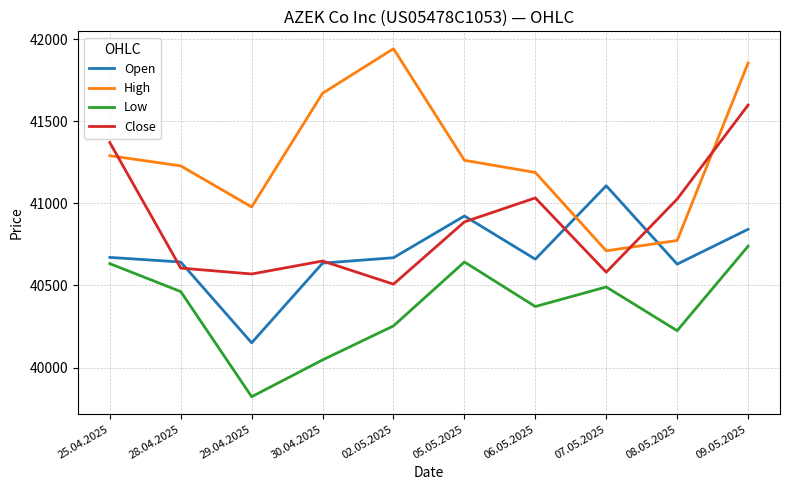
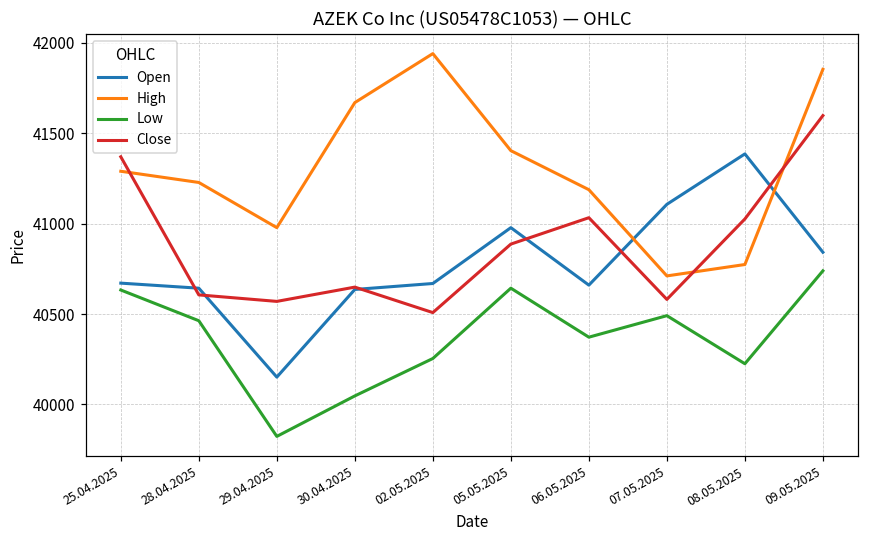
  {
    "Open": {
      "25.04.2025": 40670,
      "28.04.2025": 40640,
      "29.04.2025": 40150,
      "02.05.2025": 40670,
-     "05.05.2025": 40920,
+     "05.05.2025": 40980,
      "06.05.2025": 40660,
      "07.05.2025": 41110,
-     "08.05.2025": 40630,
+     "08.05.2025": 41390,
      "09.05.2025": 40840
    },
    "High": {
      "25.04.2025": 41290,
      "28.04.2025": 41230,
      "29.04.2025": 40980,
      "30.04.2025": 41670,
      "02.05.2025": 41940,
-     "05.05.2025": 41260,
+     "05.05.2025": 41400,
      "06.05.2025": 41190,
      "07.05.2025": 40710,
      "08.05.2025": 40770,
      "09.05.2025": 41850
    },
    "Low": {
      "25.04.2025": 40630,
      "28.04.2025": 40460,
      "29.04.2025": 39820,
      "30.04.2025": 40050,
      "02.05.2025": 40250,
      "05.05.2025": 40640,
      "06.05.2025": 40370,
      "07.05.2025": 40490,
      "08.05.2025": 40230,
      "09.05.2025": 40740
    },
    "Close": {
      "25.04.2025": 41370,
      "28.04.2025": 40610,
      "29.04.2025": 40570,
      "02.05.2025": 40510,
      "05.05.2025": 40890,
      "06.05.2025": 41030,
      "07.05.2025": 40580,
      "08.05.2025": 41030,
      "09.05.2025": 41600
    }
  }
